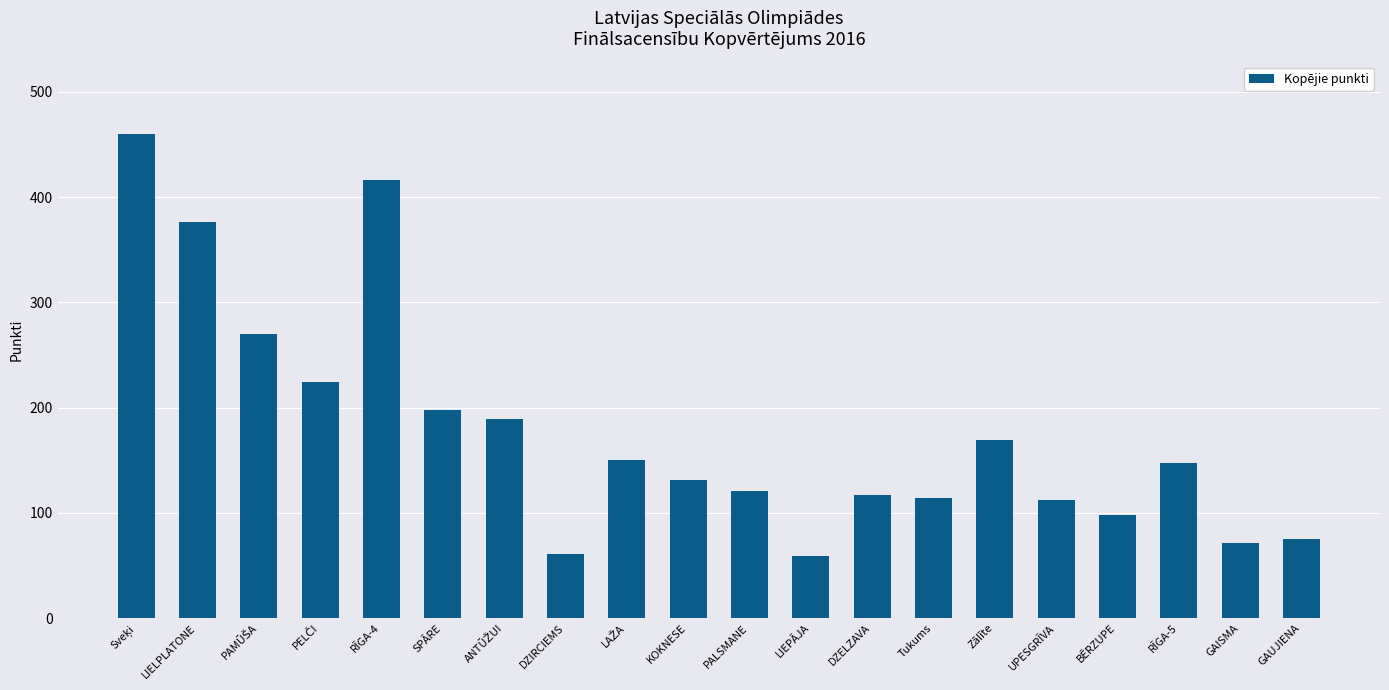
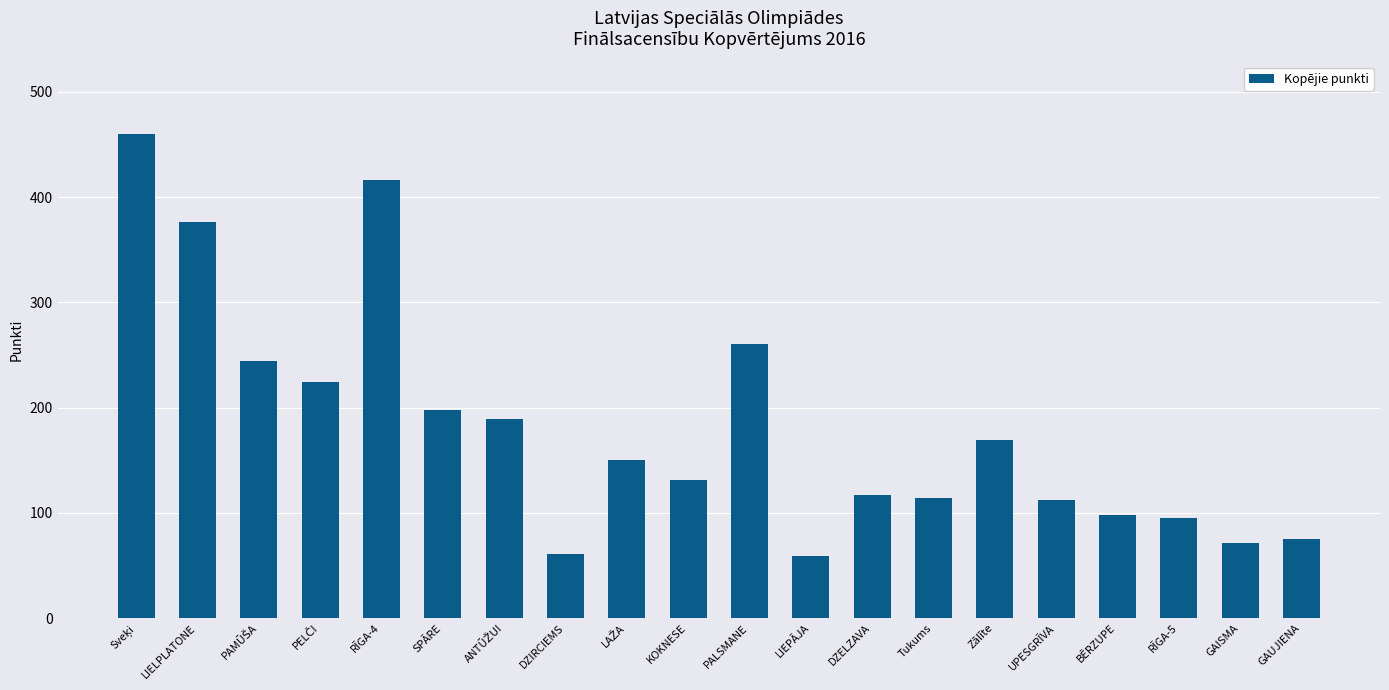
  {
    "Sveķi": 460,
    "LIELPLATONE": 376,
-   "PAMŪŠA": 270,
+   "PAMŪŠA": 244,
    "PELČI": 224,
    "RĪGA-4": 416,
    "SPĀRE": 198,
    "ANTŪŽUI": 189,
    "DZIRCIEMS": 61,
    "LAŽA": 150,
    "KOKNESE": 131,
-   "PALSMANE": 121,
+   "PALSMANE": 260,
    "LIEPĀJA": 59,
    "DZELZAVA": 117,
    "Tukums": 114,
    "Zālīte": 169,
    "UPESGRĪVA": 112,
    "BĒRZUPE": 98,
-   "RĪGA-5": 147,
+   "RĪGA-5": 95,
    "GAISMA": 71,
    "GAUJIENA": 75
  }
